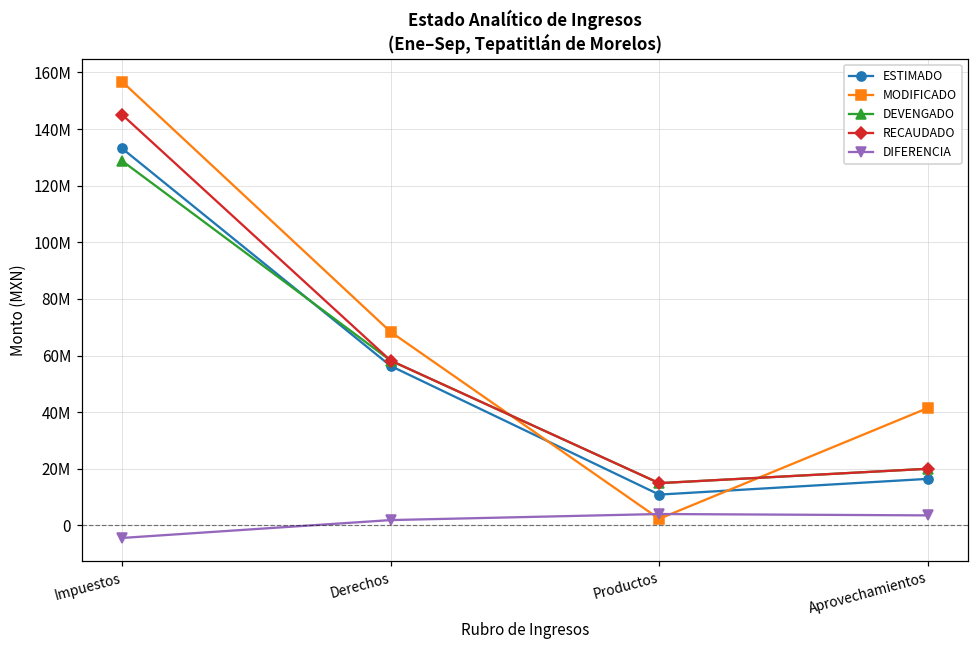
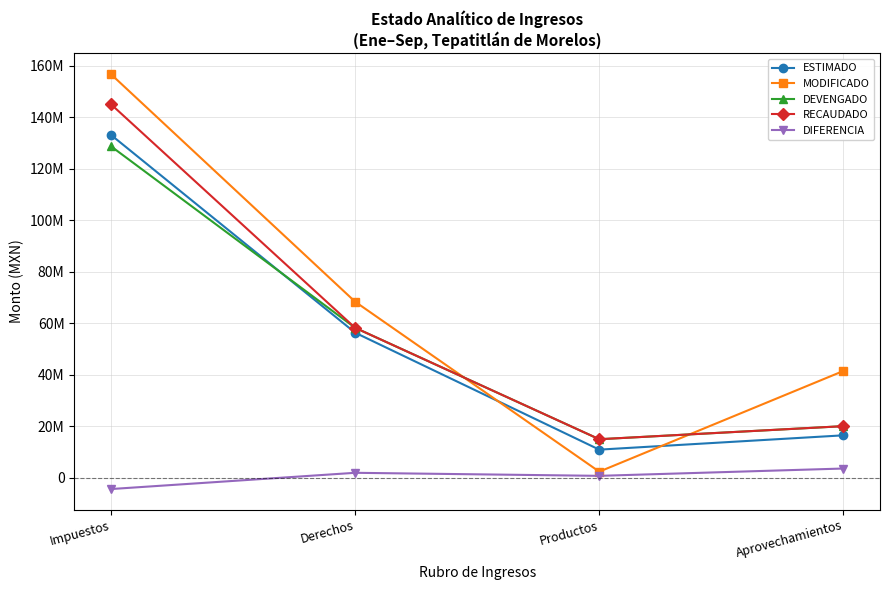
  {
    "ESTIMADO": {
      "Impuestos": 133000000,
      "Derechos": 56000000,
      "Productos": 11000000,
      "Aprovechamientos": 16000000
    },
    "MODIFICADO": {
      "Impuestos": 157000000,
      "Derechos": 68000000,
      "Productos": 2000000,
      "Aprovechamientos": 41000000
    },
    "DEVENGADO": {
      "Impuestos": 129000000
    },
    "RECAUDADO": {
      "Impuestos": 145000000
    },
    "DIFERENCIA": {
      "Impuestos": -4000000,
      "Derechos": 2000000,
-     "Productos": 4000000,
+     "Productos": 1000000,
      "Aprovechamientos": 4000000
    }
  }
